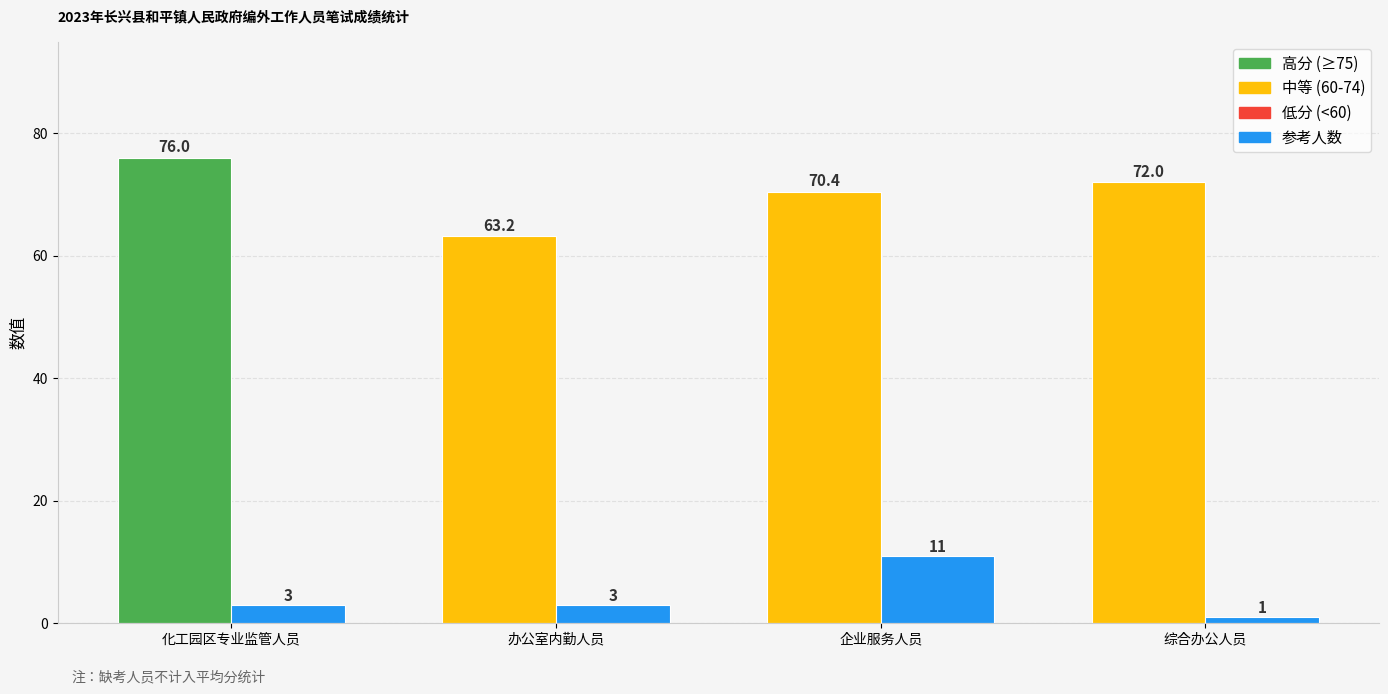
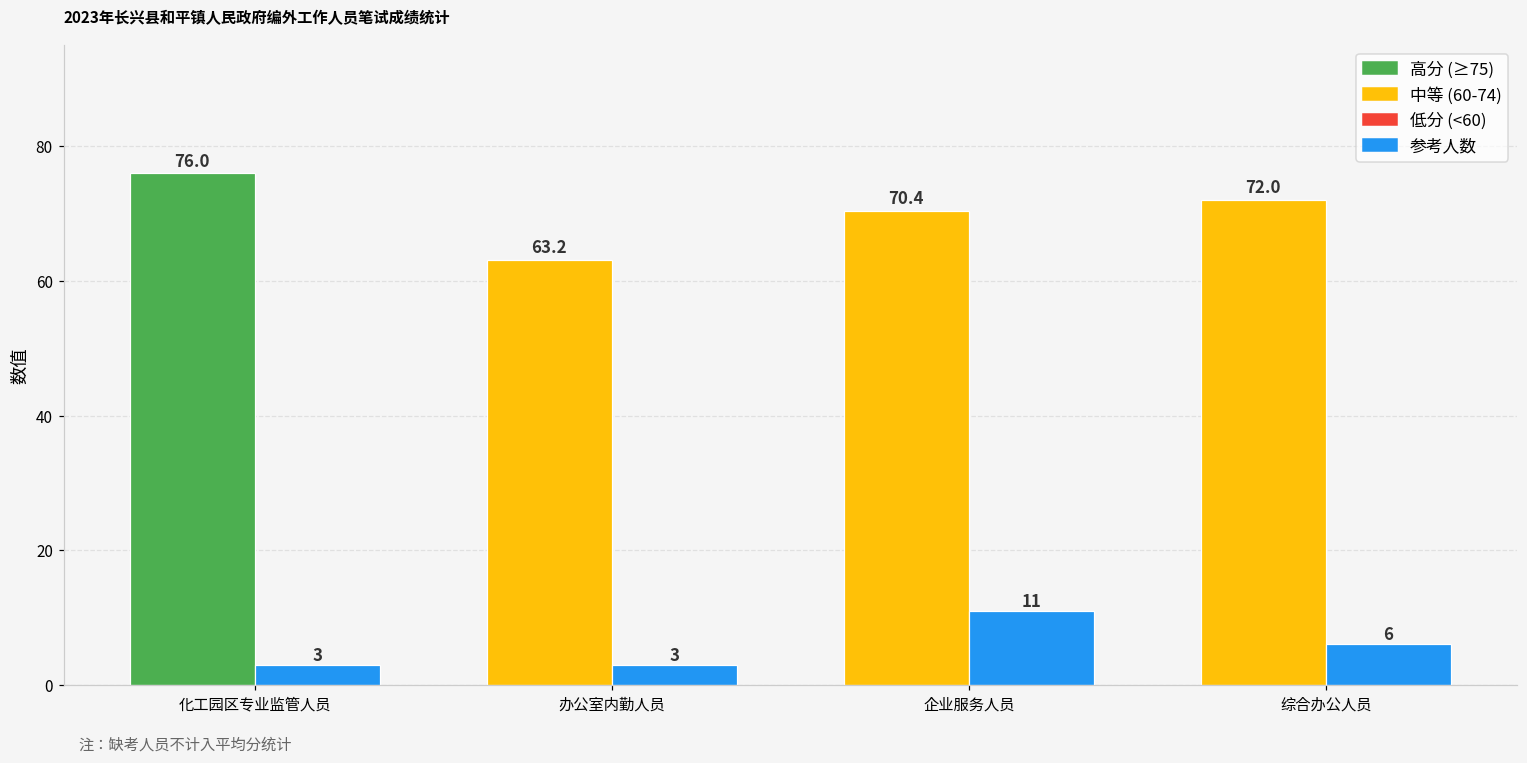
  {
    "参考人数": {
      "化工园区专业监管人员": 3,
      "办公室内勤人员": 3,
      "企业服务人员": 11,
-     "综合办公人员": 1
+     "综合办公人员": 6
    }
  }
